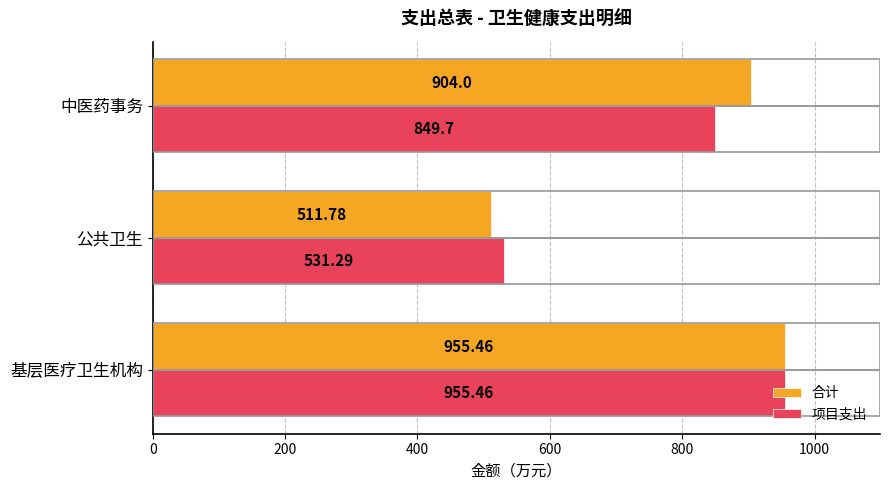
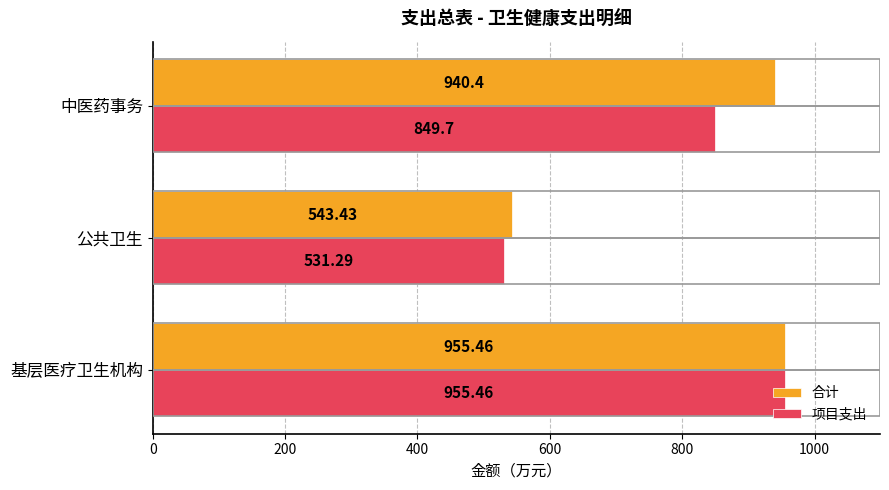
  {
    "合计": {
-     "中医药事务": 904.0,
-     "公共卫生": 511.78,
+     "中医药事务": 940.4,
+     "公共卫生": 543.43,
      "基层医疗卫生机构": 955.46
    },
    "项目支出": {
      "中医药事务": 849.7,
      "公共卫生": 531.29,
      "基层医疗卫生机构": 955.46
    }
  }
